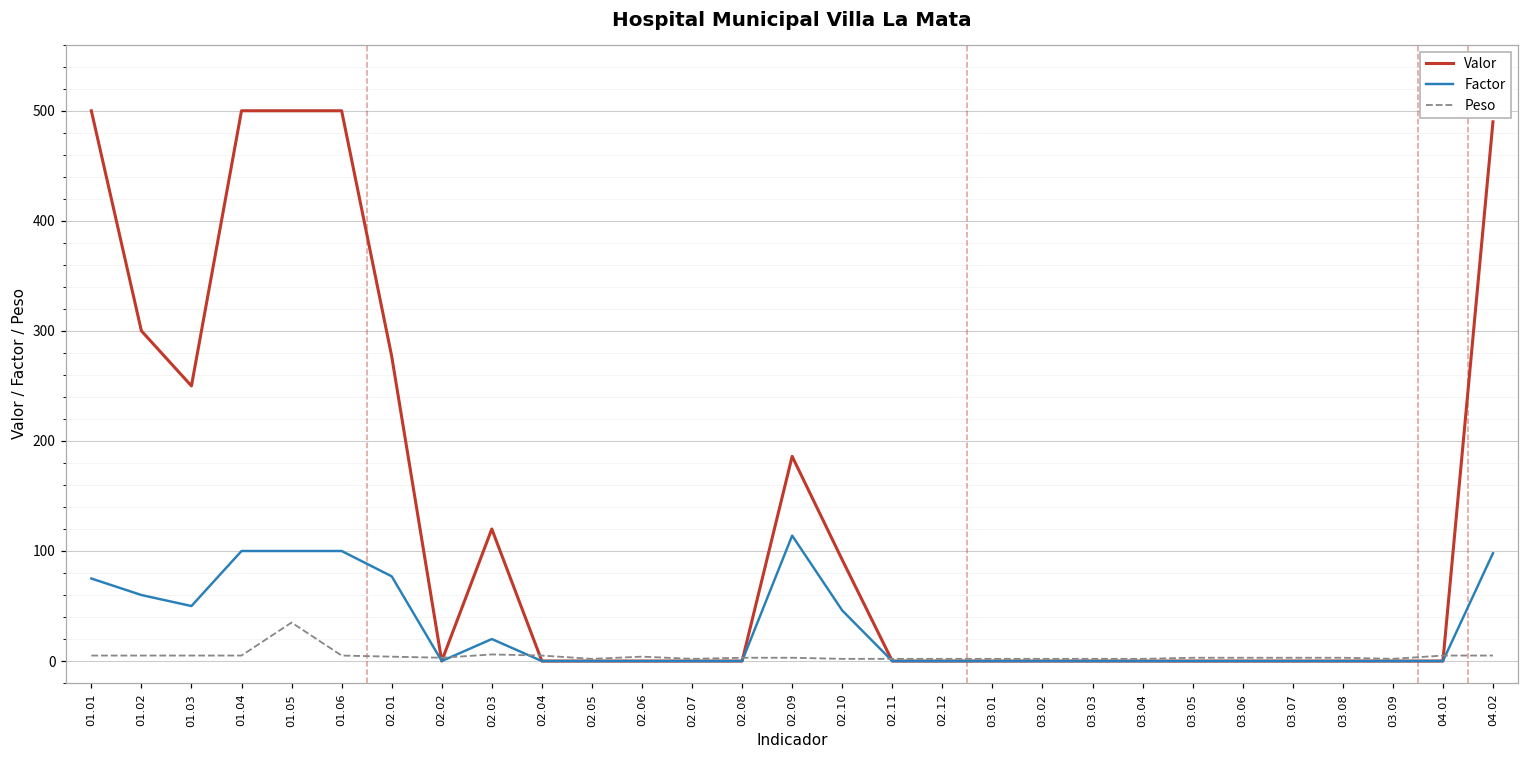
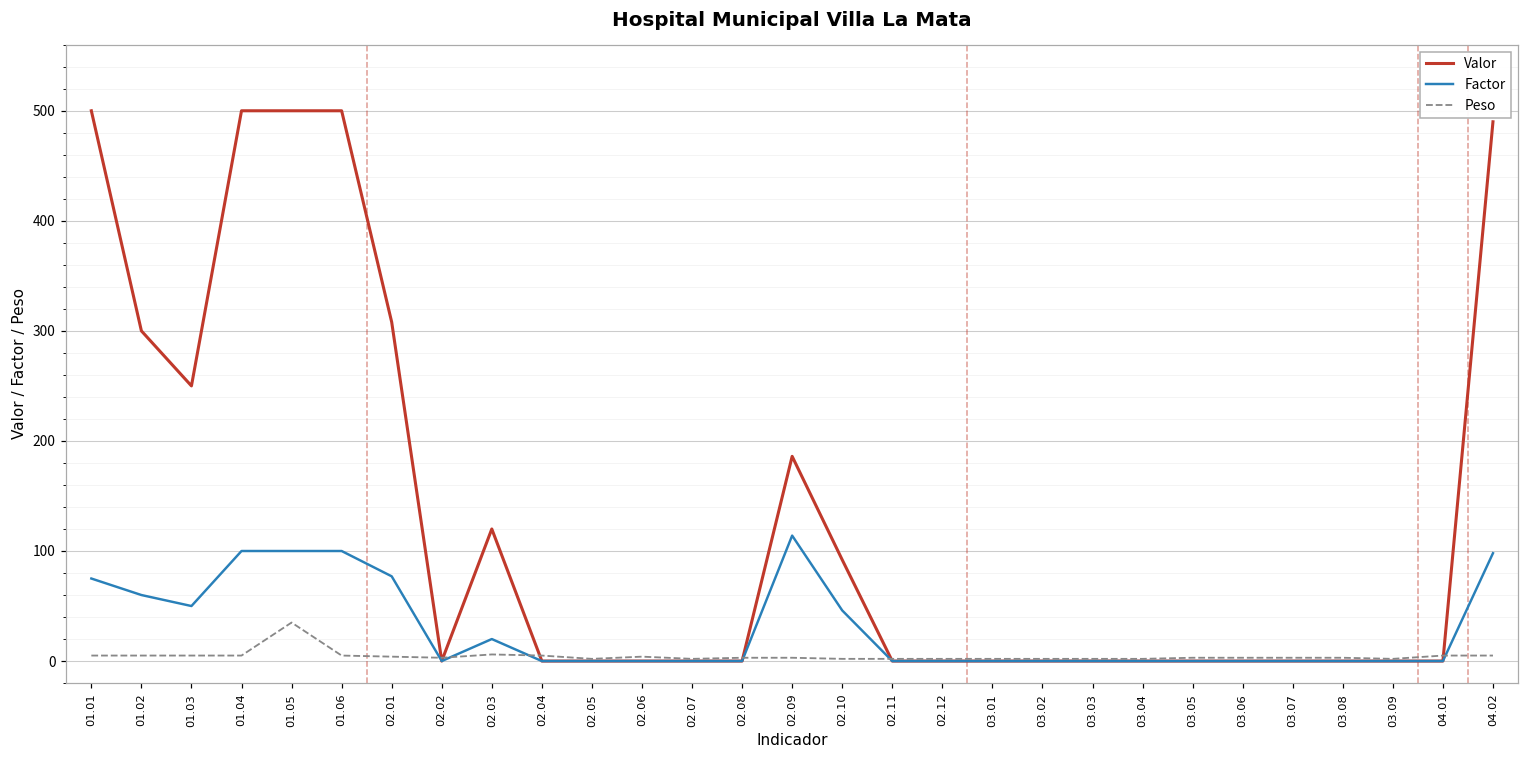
  {
    "Valor": {
      "01.01": 500,
      "01.02": 300,
      "01.03": 250,
      "01.04": 500,
      "01.05": 500,
      "01.06": 500,
-     "02.01": 277,
+     "02.01": 308,
      "02.03": 120,
      "02.09": 186,
      "02.10": 92,
      "04.02": 490
    },
    "Factor": {
      "01.01": 75,
      "01.02": 60,
      "01.03": 50,
      "01.04": 100,
      "01.05": 100,
      "01.06": 100,
      "02.01": 77,
      "02.03": 20,
      "02.09": 114,
      "02.10": 46,
      "04.02": 98
    },
    "Peso": {
      "01.01": 5,
      "01.02": 5,
      "01.03": 5,
      "01.04": 5,
      "01.05": 35,
      "01.06": 5,
      "02.01": 4,
      "02.02": 3,
      "02.03": 6,
      "02.04": 5,
      "02.06": 4,
      "02.08": 3,
      "02.09": 3,
      "02.10": 2,
      "03.05": 3,
      "03.06": 3,
      "03.07": 3,
      "03.08": 3,
      "04.01": 5,
      "04.02": 5
    }
  }
